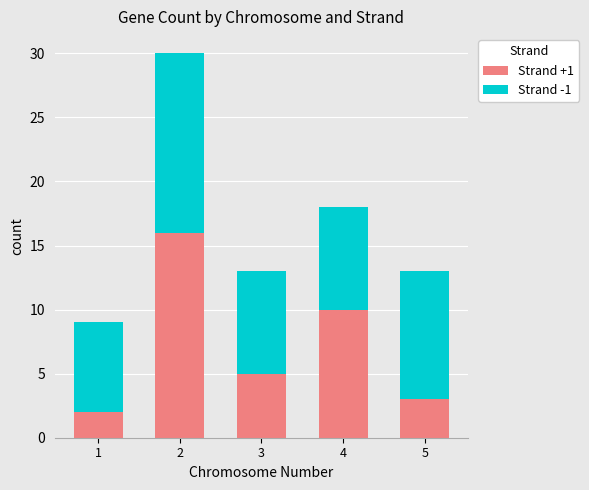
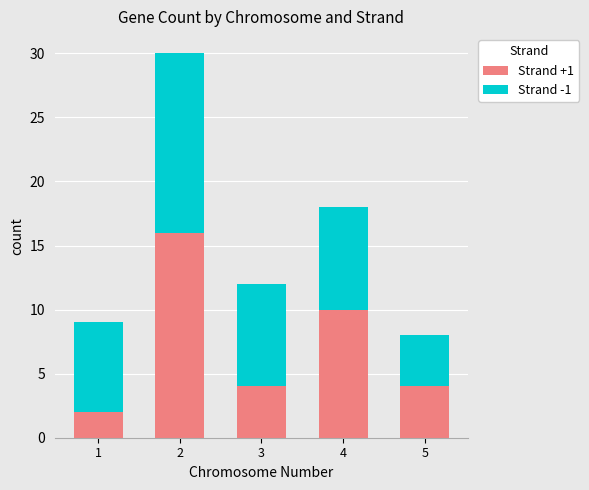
  {
    "Strand +1": {
      "1": 2,
      "2": 16,
-     "3": 5,
+     "3": 4,
      "4": 10,
-     "5": 3
+     "5": 4
    },
    "Strand -1": {
      "1": 7,
      "2": 14,
      "3": 8,
      "4": 8,
-     "5": 10
+     "5": 4
    }
  }
